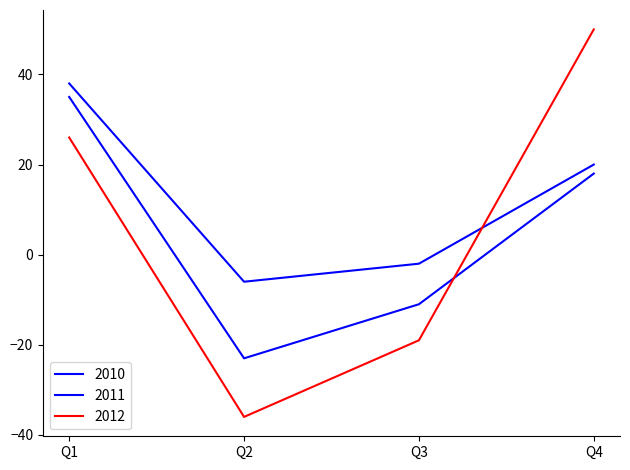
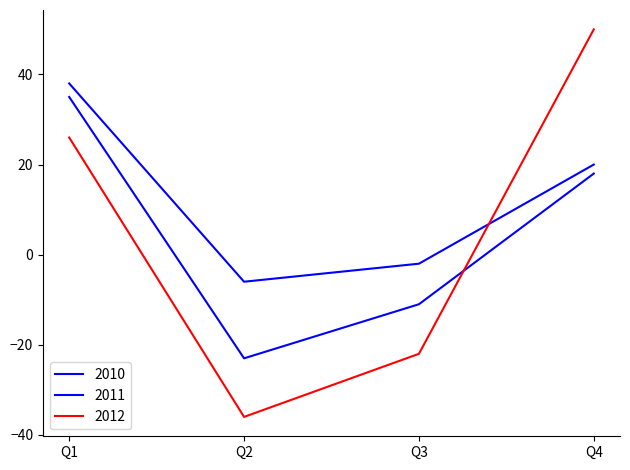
  {
    "2012": {
      "Q1": 26,
      "Q2": -36,
-     "Q3": -19,
+     "Q3": -22,
      "Q4": 50
    }
  }
